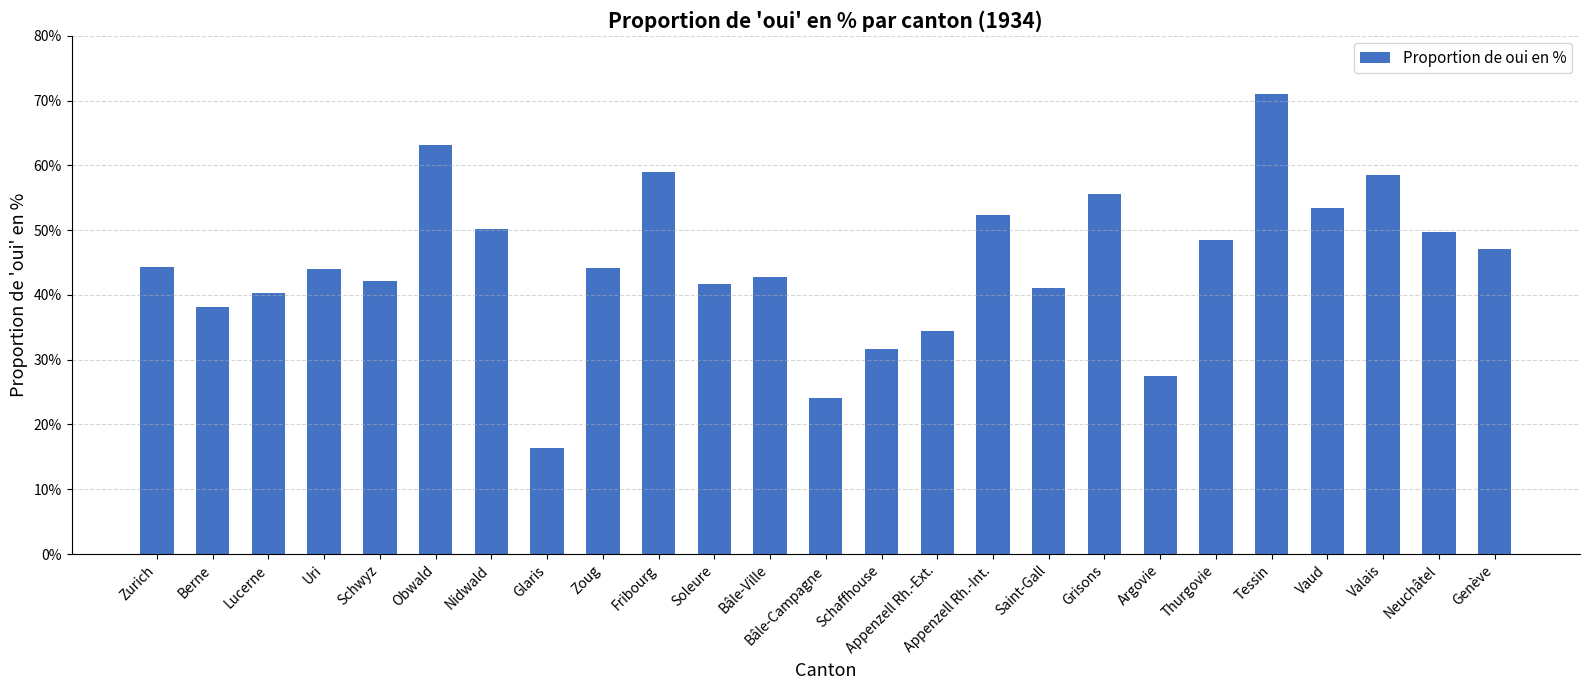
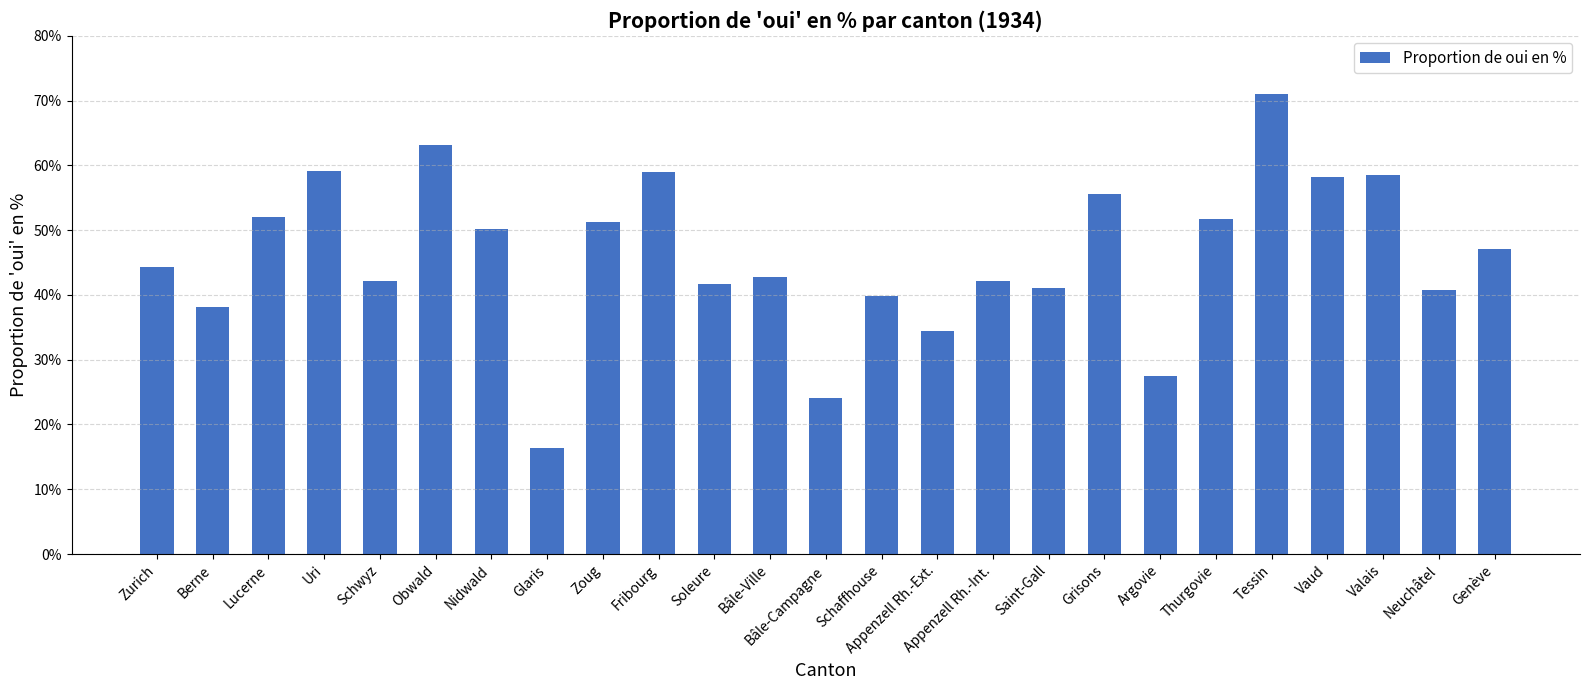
  {
    "Zurich": "44%",
    "Berne": "38%",
-   "Lucerne": "40%",
-   "Uri": "44%",
+   "Lucerne": "52%",
+   "Uri": "59%",
    "Schwyz": "42%",
    "Obwald": "63%",
    "Nidwald": "50%",
    "Glaris": "16%",
-   "Zoug": "44%",
+   "Zoug": "51%",
    "Fribourg": "59%",
    "Soleure": "42%",
    "Bâle-Ville": "43%",
    "Bâle-Campagne": "24%",
-   "Schaffhouse": "32%",
+   "Schaffhouse": "40%",
    "Appenzell Rh.-Ext.": "34%",
-   "Appenzell Rh.-Int.": "52%",
+   "Appenzell Rh.-Int.": "42%",
    "Saint-Gall": "41%",
    "Grisons": "56%",
    "Argovie": "27%",
-   "Thurgovie": "49%",
+   "Thurgovie": "52%",
    "Tessin": "71%",
-   "Vaud": "53%",
+   "Vaud": "58%",
    "Valais": "58%",
-   "Neuchâtel": "50%",
+   "Neuchâtel": "41%",
    "Genève": "47%"
  }
